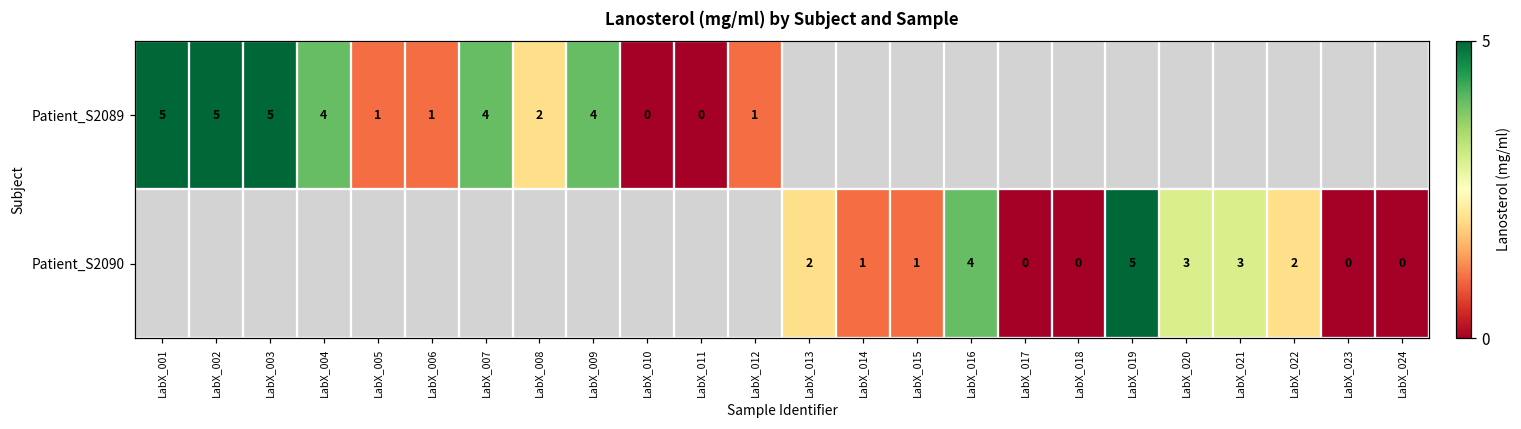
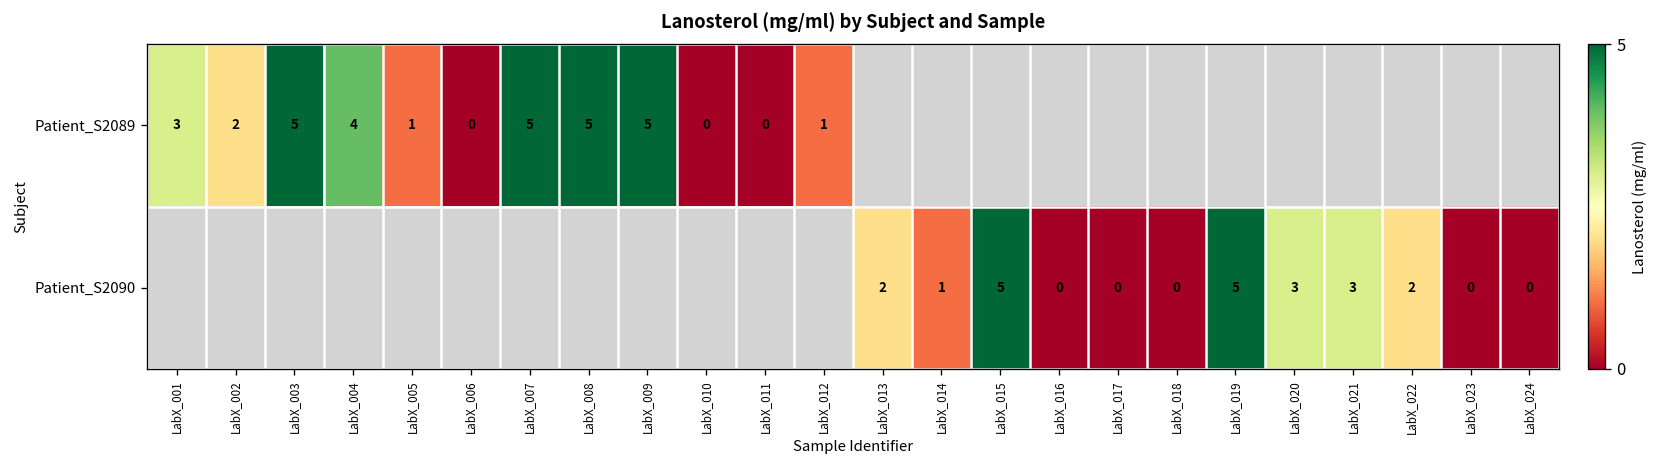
  {
    "Patient_S2089": {
-     "LabX_001": 5,
-     "LabX_002": 5,
+     "LabX_001": 3,
+     "LabX_002": 2,
      "LabX_003": 5,
      "LabX_004": 4,
      "LabX_005": 1,
-     "LabX_006": 1,
-     "LabX_007": 4,
-     "LabX_008": 2,
-     "LabX_009": 4,
+     "LabX_006": 0,
+     "LabX_007": 5,
+     "LabX_008": 5,
+     "LabX_009": 5,
      "LabX_010": 0,
      "LabX_011": 0,
      "LabX_012": 1
    },
    "Patient_S2090": {
      "LabX_013": 2,
      "LabX_014": 1,
-     "LabX_015": 1,
-     "LabX_016": 4,
+     "LabX_015": 5,
+     "LabX_016": 0,
      "LabX_017": 0,
      "LabX_018": 0,
      "LabX_019": 5,
      "LabX_020": 3,
      "LabX_021": 3,
      "LabX_022": 2,
      "LabX_023": 0,
      "LabX_024": 0
    }
  }
